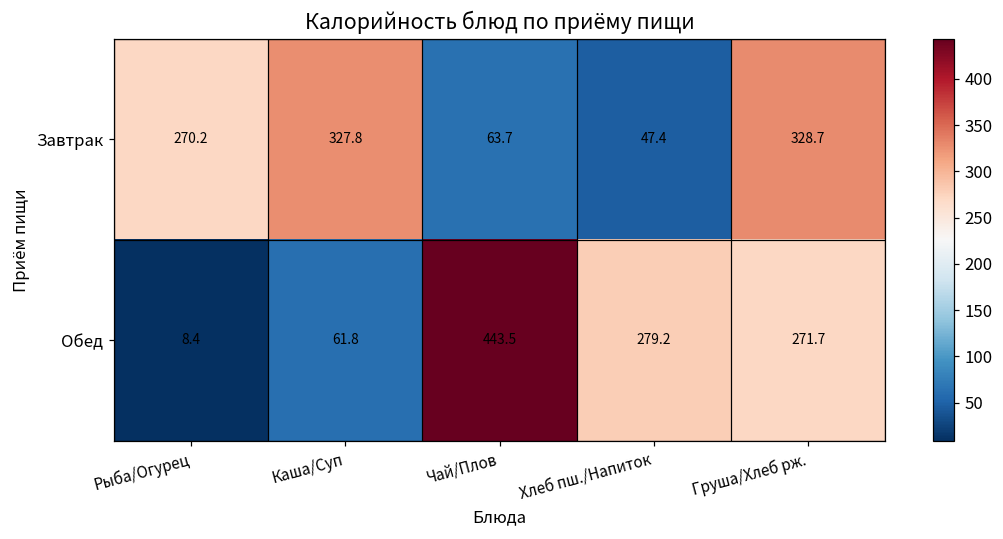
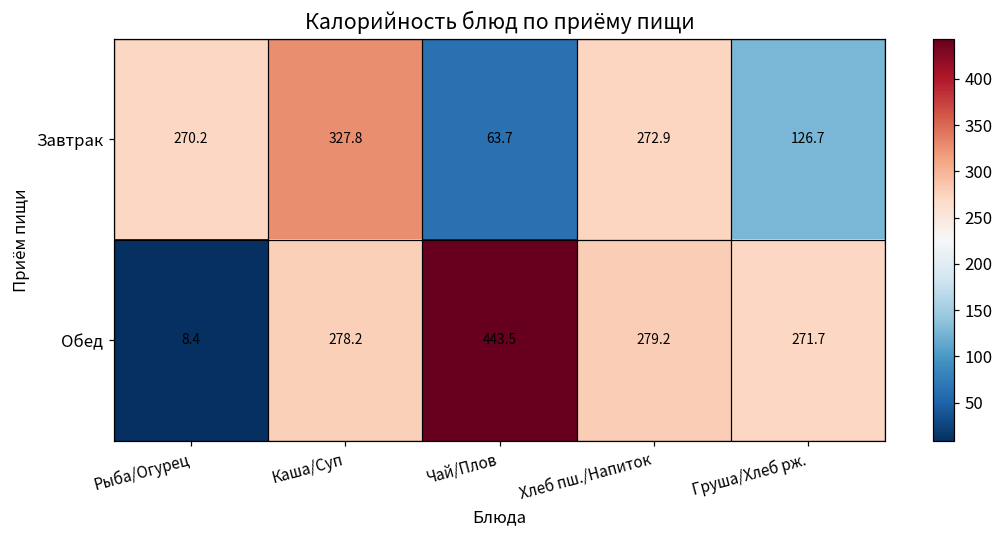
  {
    "Завтрак": {
      "Рыба/Огурец": 270.2,
      "Каша/Суп": 327.8,
      "Чай/Плов": 63.7,
-     "Хлеб пш./Напиток": 47.4,
-     "Груша/Хлеб рж.": 328.7
+     "Хлеб пш./Напиток": 272.9,
+     "Груша/Хлеб рж.": 126.7
    },
    "Обед": {
      "Рыба/Огурец": 8.4,
-     "Каша/Суп": 61.8,
+     "Каша/Суп": 278.2,
      "Чай/Плов": 443.5,
      "Хлеб пш./Напиток": 279.2,
      "Груша/Хлеб рж.": 271.7
    }
  }
